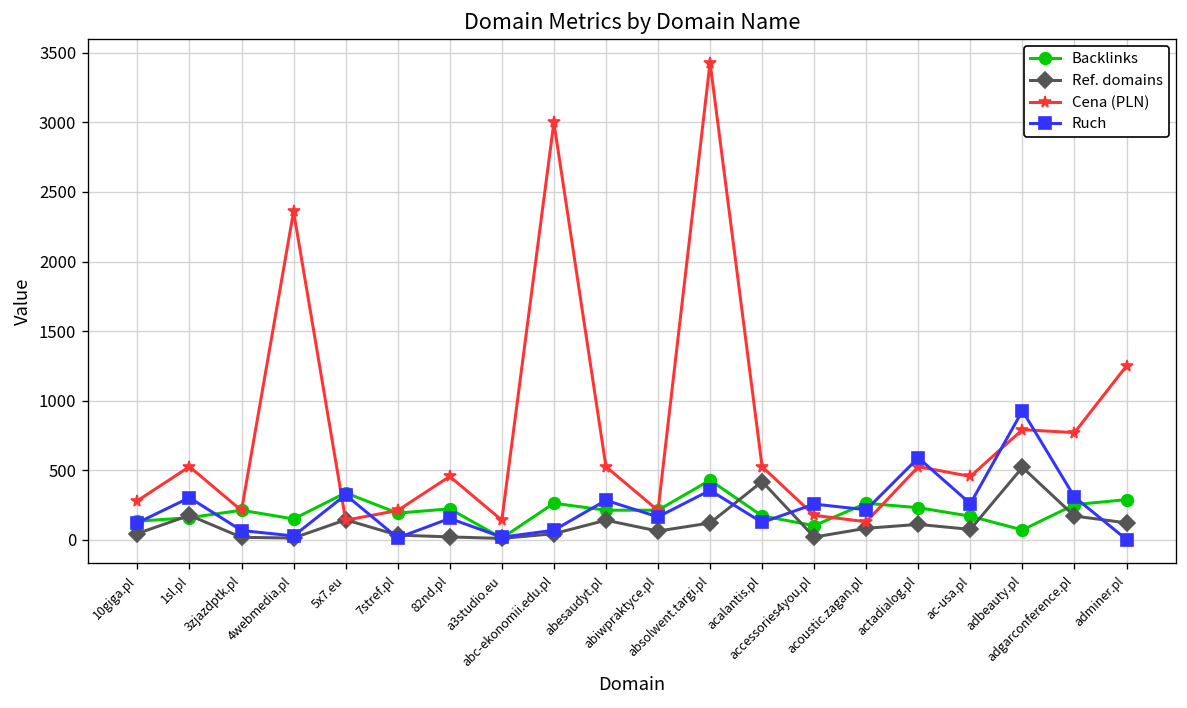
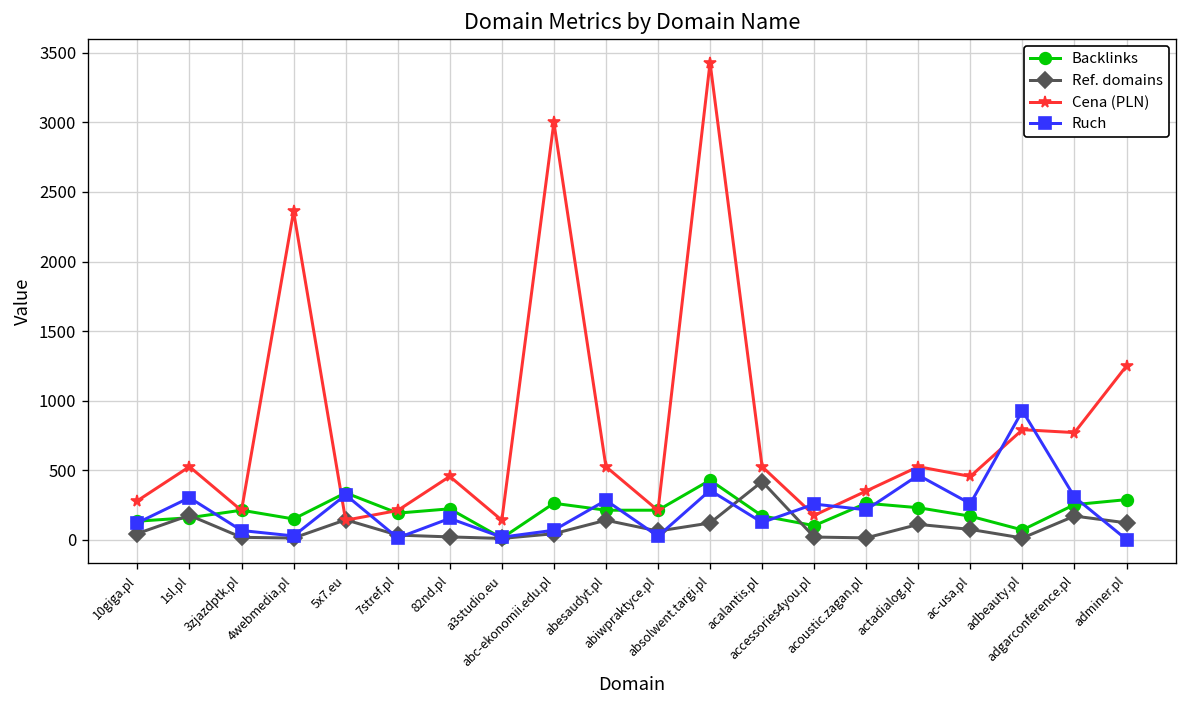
  {
    "Backlinks": {
      "4webmedia.pl": 150,
      "82nd.pl": 220,
      "abc-ekonomii.edu.pl": 260,
      "abesaudyt.pl": 210,
      "absolwent.targi.pl": 430,
      "acalantis.pl": 170,
      "accessories4you.pl": 100,
      "acoustic.zagan.pl": 260,
      "actadialog.pl": 230,
      "ac-usa.pl": 170,
      "adbeauty.pl": 70,
      "adgarconference.pl": 250,
      "adminer.pl": 290
    },
    "Ref. domains": {
      "10giga.pl": 40,
      "3zjazdptk.pl": 20,
      "82nd.pl": 20,
      "abc-ekonomii.edu.pl": 40,
      "abesaudyt.pl": 140,
      "abiwpraktyce.pl": 60,
      "absolwent.targi.pl": 120,
      "acalantis.pl": 420,
      "accessories4you.pl": 20,
-     "acoustic.zagan.pl": 80,
+     "acoustic.zagan.pl": 10,
      "actadialog.pl": 110,
      "ac-usa.pl": 70,
-     "adbeauty.pl": 520,
+     "adbeauty.pl": 10,
      "adgarconference.pl": 170,
      "adminer.pl": 120
    },
    "Cena (PLN)": {
      "10giga.pl": 280,
      "1sl.pl": 530,
      "4webmedia.pl": 2360,
      "82nd.pl": 460,
      "a3studio.eu": 140,
      "abc-ekonomii.edu.pl": 3000,
      "abesaudyt.pl": 530,
      "absolwent.targi.pl": 3430,
      "acalantis.pl": 530,
      "accessories4you.pl": 180,
-     "acoustic.zagan.pl": 130,
+     "acoustic.zagan.pl": 350,
      "actadialog.pl": 530,
      "ac-usa.pl": 460,
      "adbeauty.pl": 790,
      "adgarconference.pl": 770,
      "adminer.pl": 1250
    },
    "Ruch": {
      "1sl.pl": 300,
      "3zjazdptk.pl": 70,
      "82nd.pl": 150,
      "abc-ekonomii.edu.pl": 70,
      "abesaudyt.pl": 280,
-     "abiwpraktyce.pl": 160,
+     "abiwpraktyce.pl": 30,
      "absolwent.targi.pl": 360,
      "acalantis.pl": 120,
      "accessories4you.pl": 260,
      "acoustic.zagan.pl": 220,
-     "actadialog.pl": 590,
+     "actadialog.pl": 460,
      "ac-usa.pl": 260,
      "adbeauty.pl": 930,
      "adgarconference.pl": 310,
      "adminer.pl": 0
    }
  }
